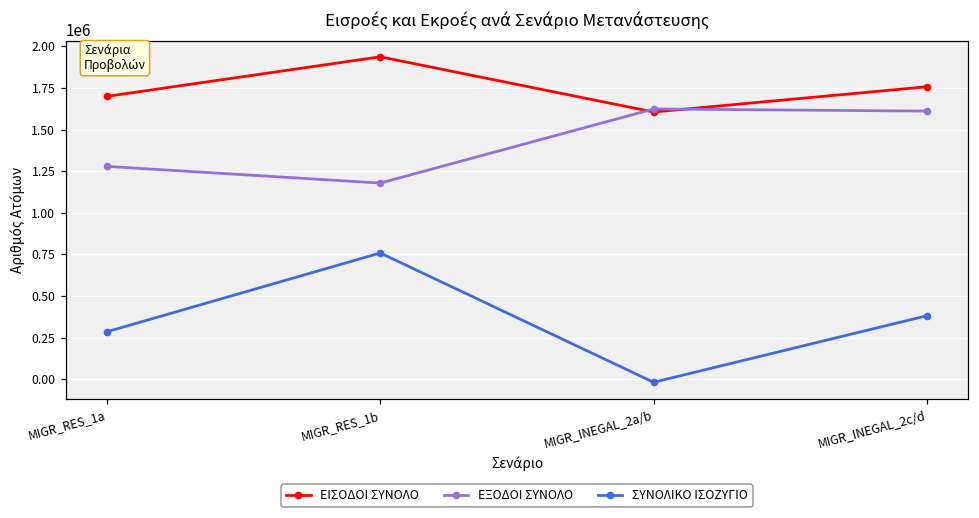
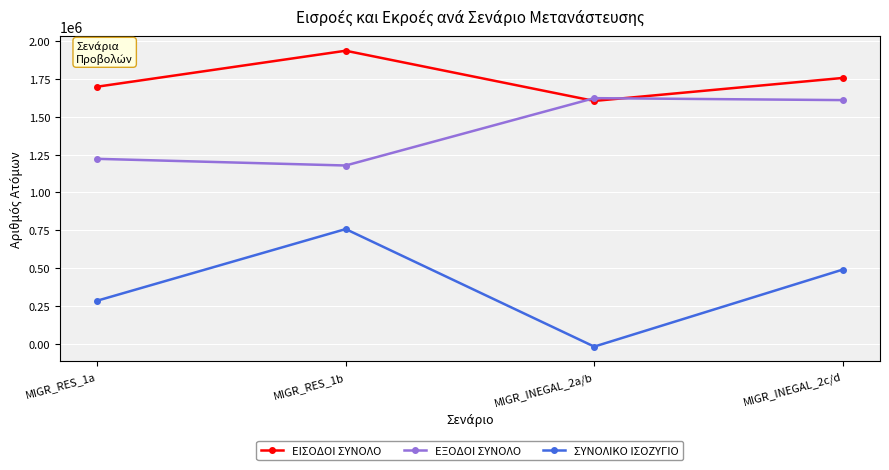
  {
    "ΕΙΣΟΔΟΙ ΣΥΝΟΛΟ": {
      "MIGR_RES_1a": 1700000,
      "MIGR_RES_1b": 1940000,
      "MIGR_INEGAL_2a/b": 1610000,
      "MIGR_INEGAL_2c/d": 1760000
    },
    "ΕΞΟΔΟΙ ΣΥΝΟΛΟ": {
-     "MIGR_RES_1a": 1280000,
+     "MIGR_RES_1a": 1220000,
      "MIGR_RES_1b": 1180000,
      "MIGR_INEGAL_2a/b": 1620000,
      "MIGR_INEGAL_2c/d": 1610000
    },
    "ΣΥΝΟΛΙΚΟ ΙΣΟΖΥΓΙΟ": {
      "MIGR_RES_1a": 290000,
      "MIGR_RES_1b": 760000,
      "MIGR_INEGAL_2a/b": -20000,
-     "MIGR_INEGAL_2c/d": 380000
+     "MIGR_INEGAL_2c/d": 490000
    }
  }
